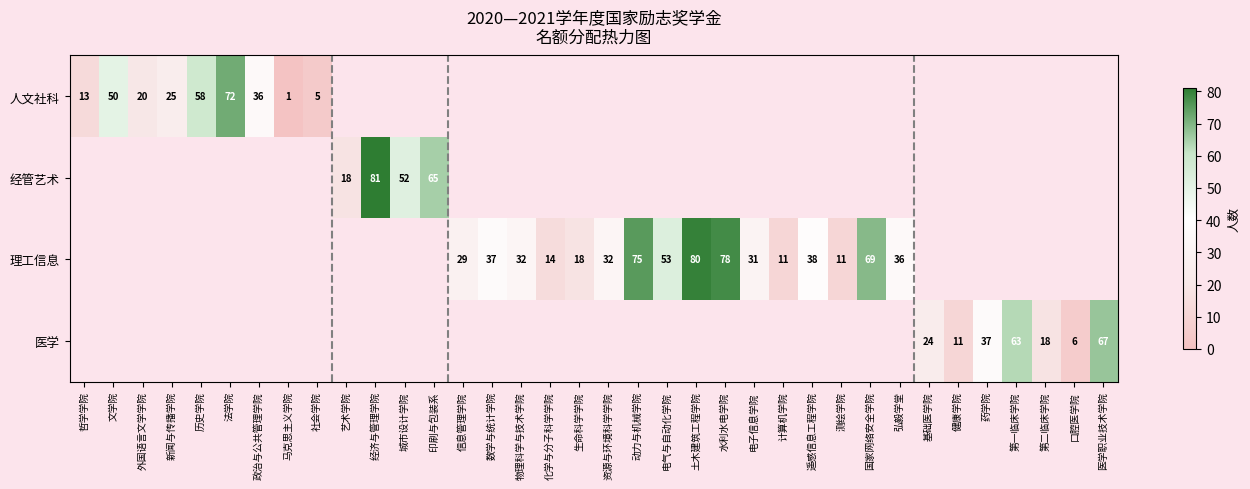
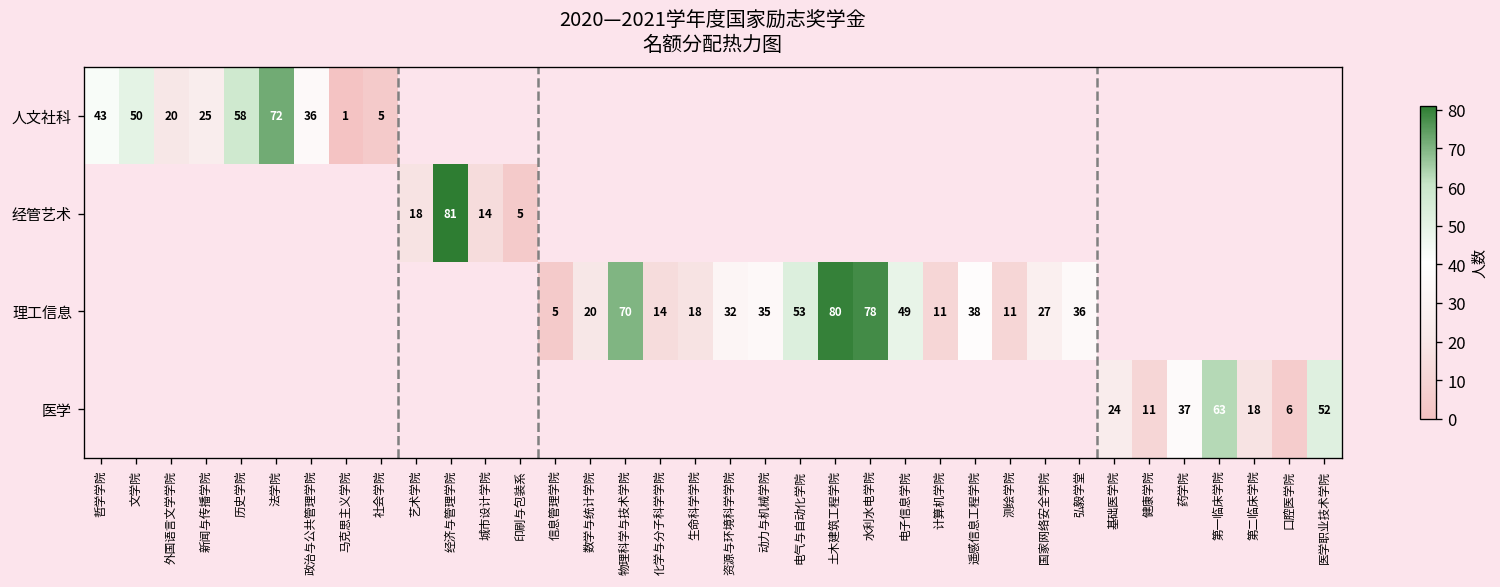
  {
    "人文社科": {
-     "哲学学院": 13,
+     "哲学学院": 43,
      "文学院": 50,
      "外国语言文学学院": 20,
      "新闻与传播学院": 25,
      "历史学院": 58,
      "法学院": 72,
      "政治与公共管理学院": 36,
      "马克思主义学院": 1,
      "社会学院": 5
    },
    "经管艺术": {
      "艺术学院": 18,
      "经济与管理学院": 81,
-     "城市设计学院": 52,
-     "印刷与包装系": 65
+     "城市设计学院": 14,
+     "印刷与包装系": 5
    },
    "理工信息": {
-     "信息管理学院": 29,
-     "数学与统计学院": 37,
-     "物理科学与技术学院": 32,
+     "信息管理学院": 5,
+     "数学与统计学院": 20,
+     "物理科学与技术学院": 70,
      "化学与分子科学学院": 14,
      "生命科学学院": 18,
      "资源与环境科学学院": 32,
-     "动力与机械学院": 75,
+     "动力与机械学院": 35,
      "电气与自动化学院": 53,
      "土木建筑工程学院": 80,
      "水利水电学院": 78,
-     "电子信息学院": 31,
+     "电子信息学院": 49,
      "计算机学院": 11,
      "遥感信息工程学院": 38,
      "测绘学院": 11,
-     "国家网络安全学院": 69,
+     "国家网络安全学院": 27,
      "弘毅学堂": 36
    },
    "医学": {
      "基础医学院": 24,
      "健康学院": 11,
      "药学院": 37,
      "第一临床学院": 63,
      "第二临床学院": 18,
      "口腔医学院": 6,
-     "医学职业技术学院": 67
+     "医学职业技术学院": 52
    }
  }
